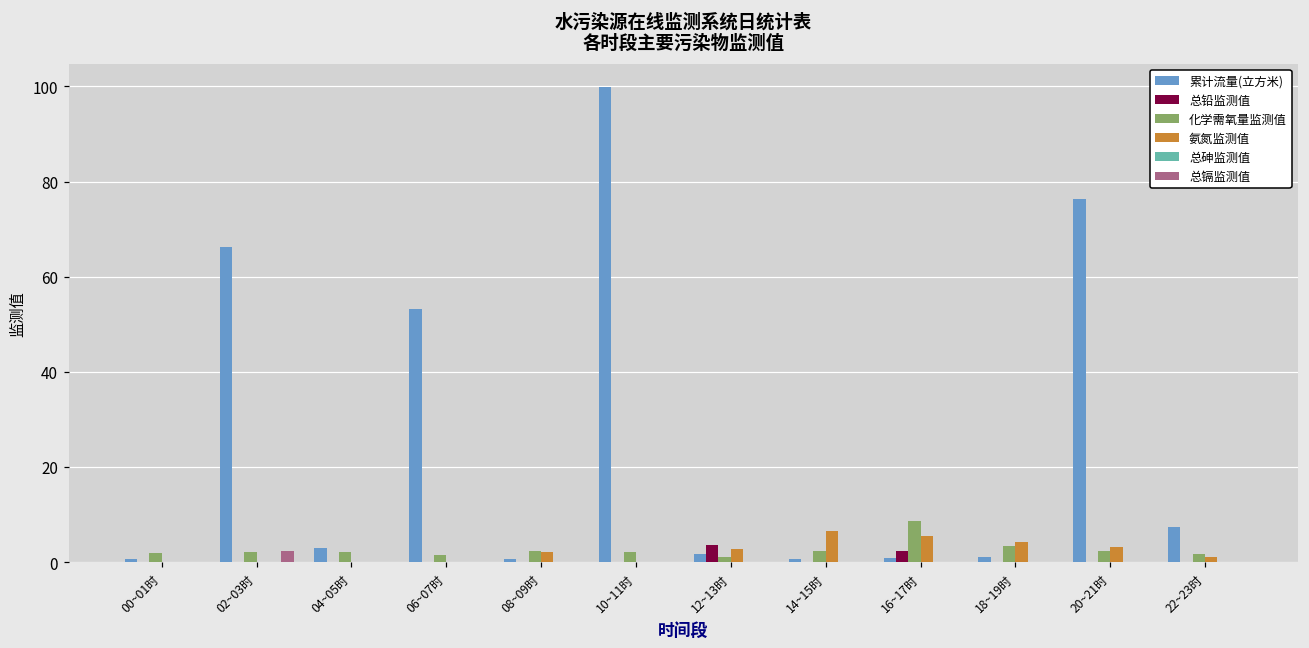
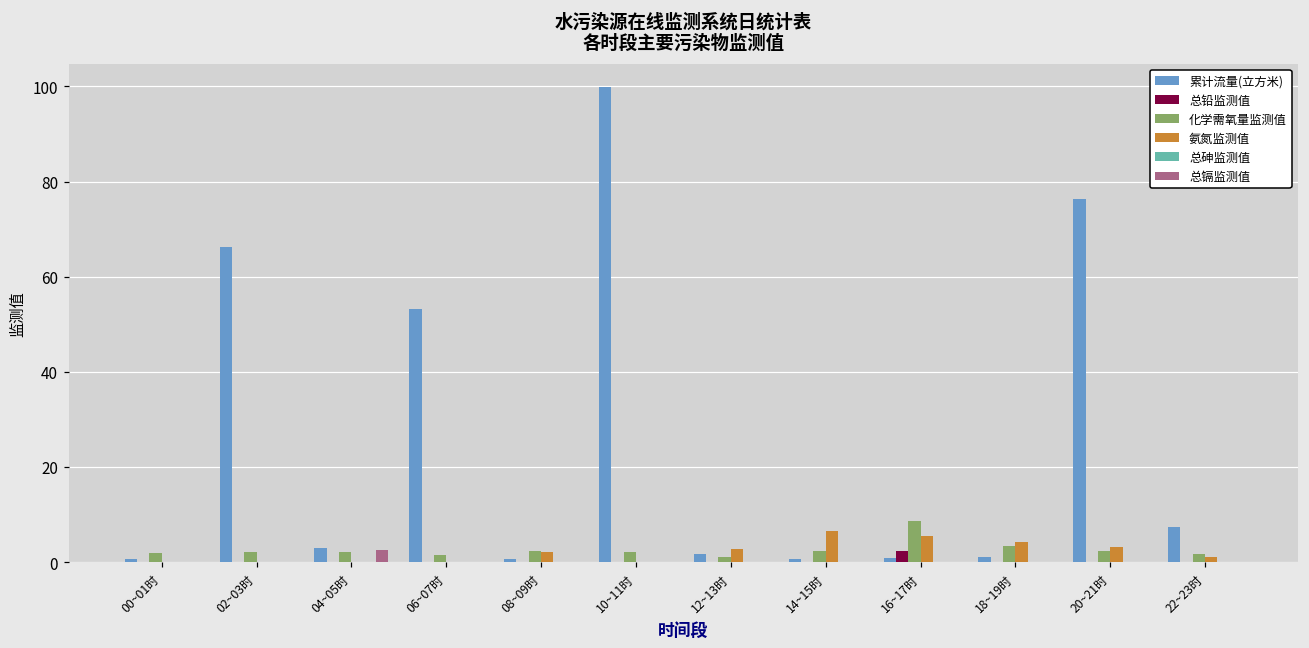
  {
    "总铅监测值": {
-     "12~13时": 4,
+     "12~13时": 0,
      "16~17时": 2
    },
    "化学需氧量监测值": {
      "00~01时": 2,
      "02~03时": 2,
      "04~05时": 2,
      "06~07时": 2,
      "08~09时": 2,
      "10~11时": 2,
      "12~13时": 1,
      "14~15时": 2,
      "16~17时": 9,
      "18~19时": 3,
      "20~21时": 2,
      "22~23时": 2
    },
    "氨氮监测值": {
      "08~09时": 2,
      "12~13时": 3,
      "14~15时": 7,
      "16~17时": 5,
      "18~19时": 4,
      "20~21时": 3,
      "22~23时": 1
    },
    "总镉监测值": {
-     "02~03时": 2,
-     "04~05时": 0
+     "02~03时": 0,
+     "04~05时": 3
    }
  }
